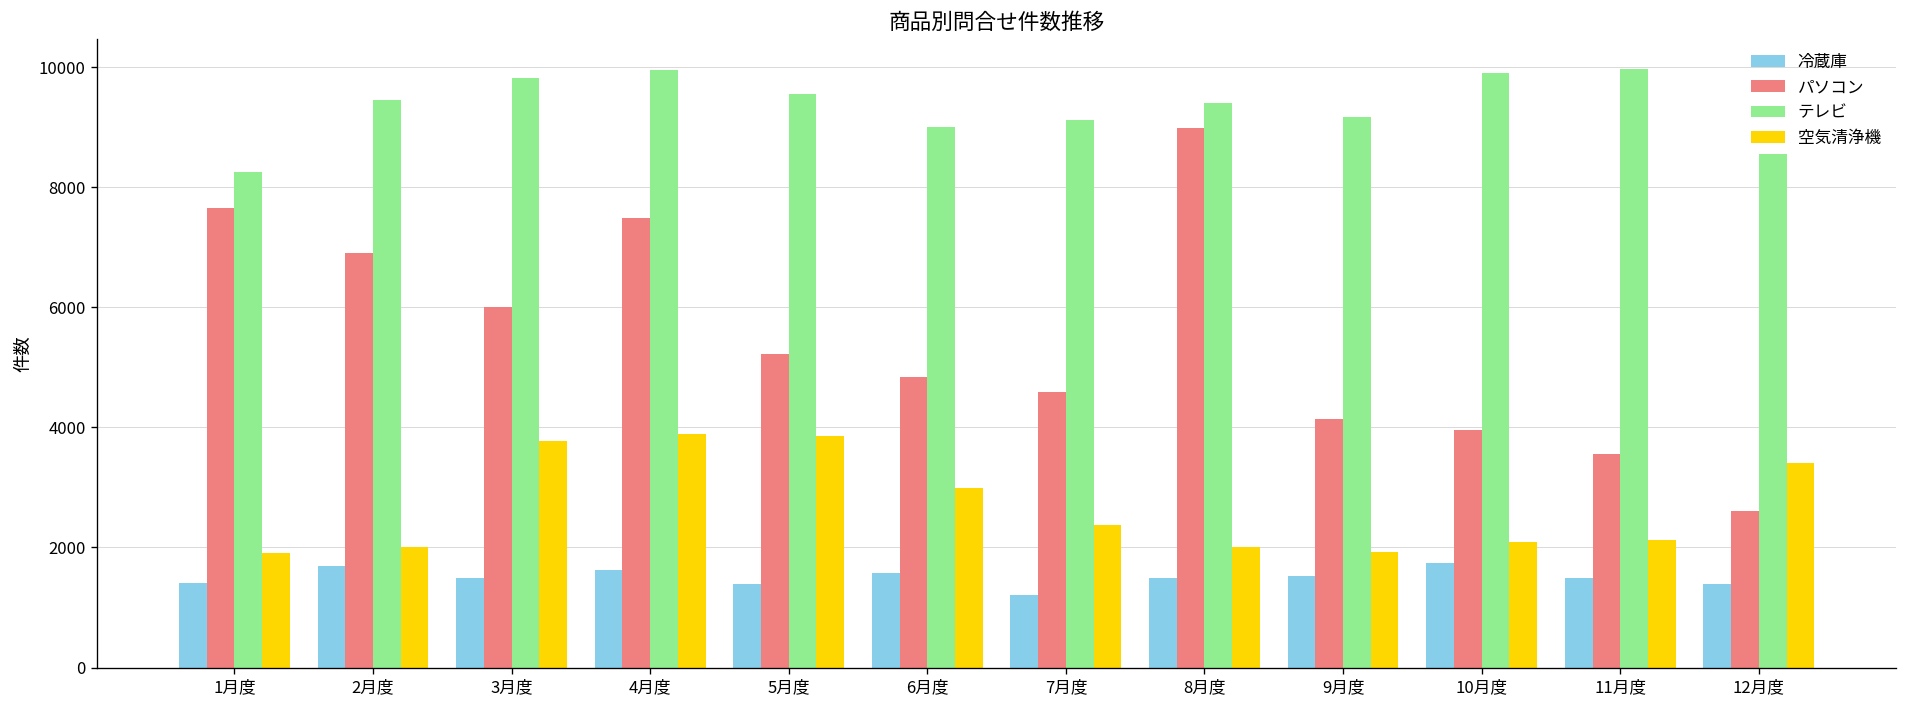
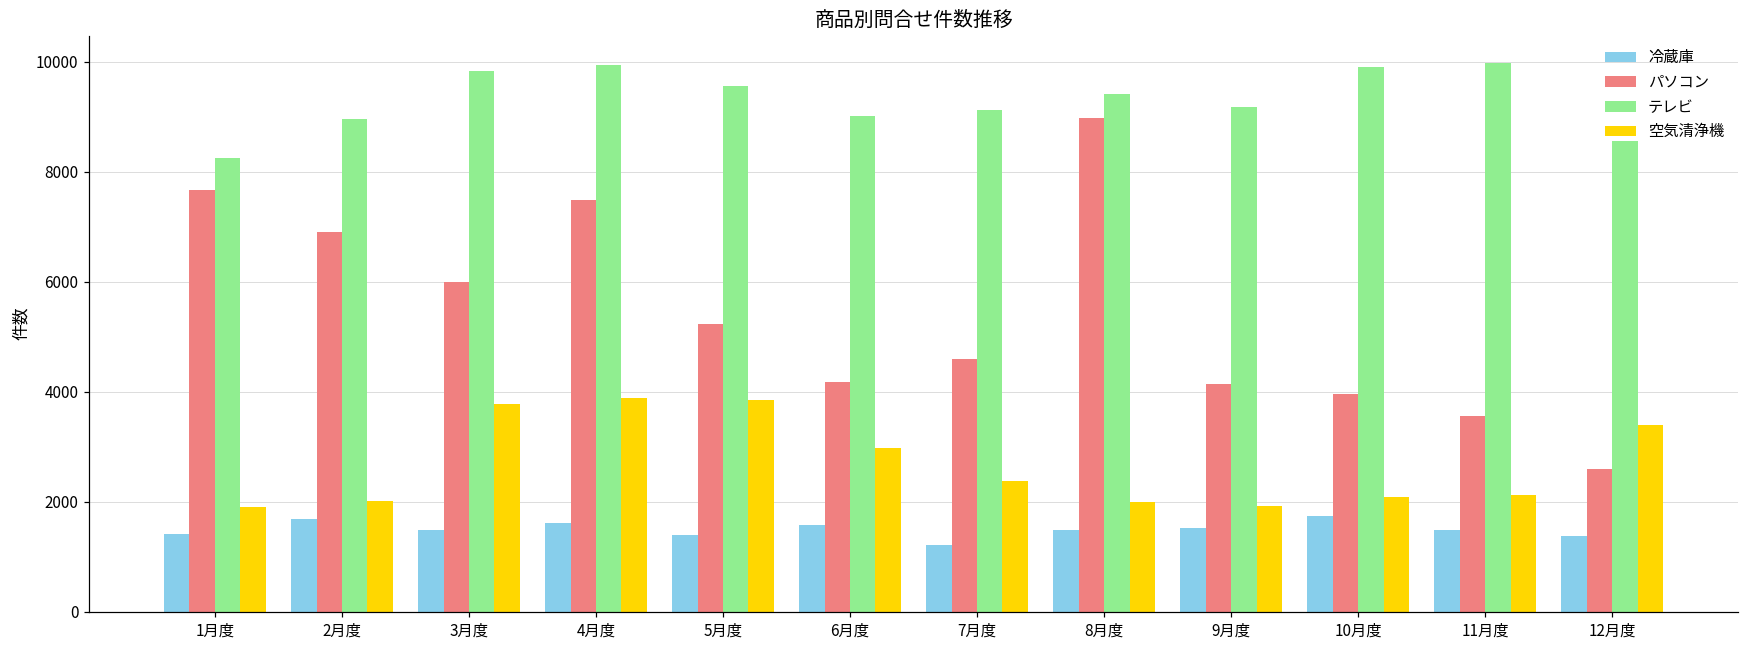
  {
    "冷蔵庫": {
      "1月度": 1400,
      "2月度": 1700,
      "3月度": 1500,
      "4月度": 1600,
      "5月度": 1400,
      "6月度": 1600,
      "7月度": 1200,
      "8月度": 1500,
      "9月度": 1500,
      "10月度": 1700,
      "11月度": 1500,
      "12月度": 1400
    },
    "パソコン": {
      "1月度": 7700,
      "2月度": 6900,
      "3月度": 6000,
      "4月度": 7500,
      "5月度": 5200,
-     "6月度": 4800,
+     "6月度": 4200,
      "7月度": 4600,
      "8月度": 9000,
      "9月度": 4100,
      "10月度": 4000,
      "11月度": 3600,
      "12月度": 2600
    },
    "テレビ": {
      "1月度": 8300,
-     "2月度": 9400,
+     "2月度": 9000,
      "3月度": 9800,
      "4月度": 9900,
      "5月度": 9600,
      "6月度": 9000,
      "7月度": 9100,
      "8月度": 9400,
      "9月度": 9200,
      "10月度": 9900,
      "11月度": 10000,
      "12月度": 8600
    },
    "空気清浄機": {
      "1月度": 1900,
      "2月度": 2000,
      "3月度": 3800,
      "4月度": 3900,
      "5月度": 3900,
      "6月度": 3000,
      "7月度": 2400,
      "8月度": 2000,
      "9月度": 1900,
      "10月度": 2100,
      "11月度": 2100,
      "12月度": 3400
    }
  }
